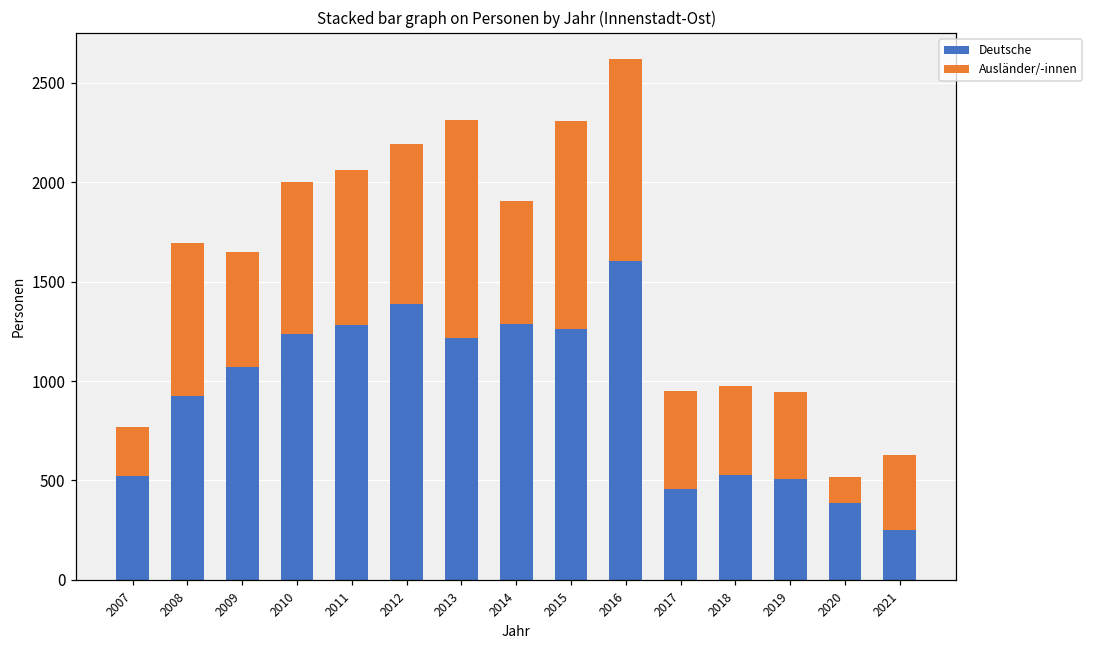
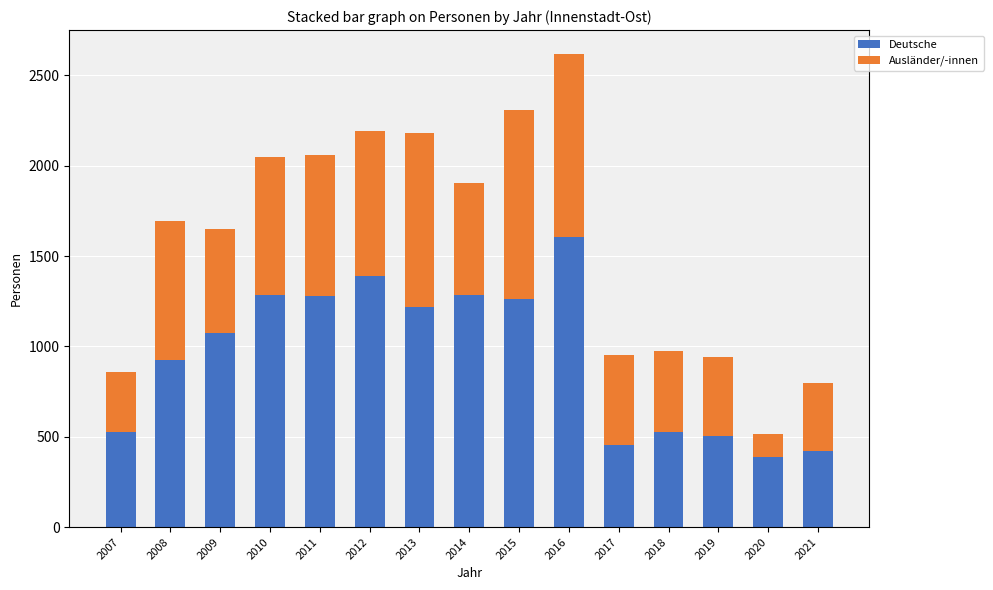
  {
    "Deutsche": {
      "2007": 520,
      "2008": 930,
      "2009": 1070,
-     "2010": 1240,
+     "2010": 1280,
      "2011": 1280,
      "2012": 1390,
      "2013": 1220,
      "2014": 1290,
      "2015": 1260,
      "2016": 1610,
      "2017": 460,
      "2018": 530,
      "2019": 510,
      "2020": 390,
-     "2021": 250
+     "2021": 420
    },
    "Ausländer/-innen": {
-     "2007": 250,
+     "2007": 330,
      "2008": 770,
      "2009": 580,
      "2010": 770,
      "2011": 780,
      "2012": 800,
-     "2013": 1100,
+     "2013": 970,
      "2014": 620,
      "2015": 1050,
      "2016": 1010,
      "2017": 490,
      "2018": 450,
      "2019": 440,
      "2020": 130,
      "2021": 380
    }
  }
